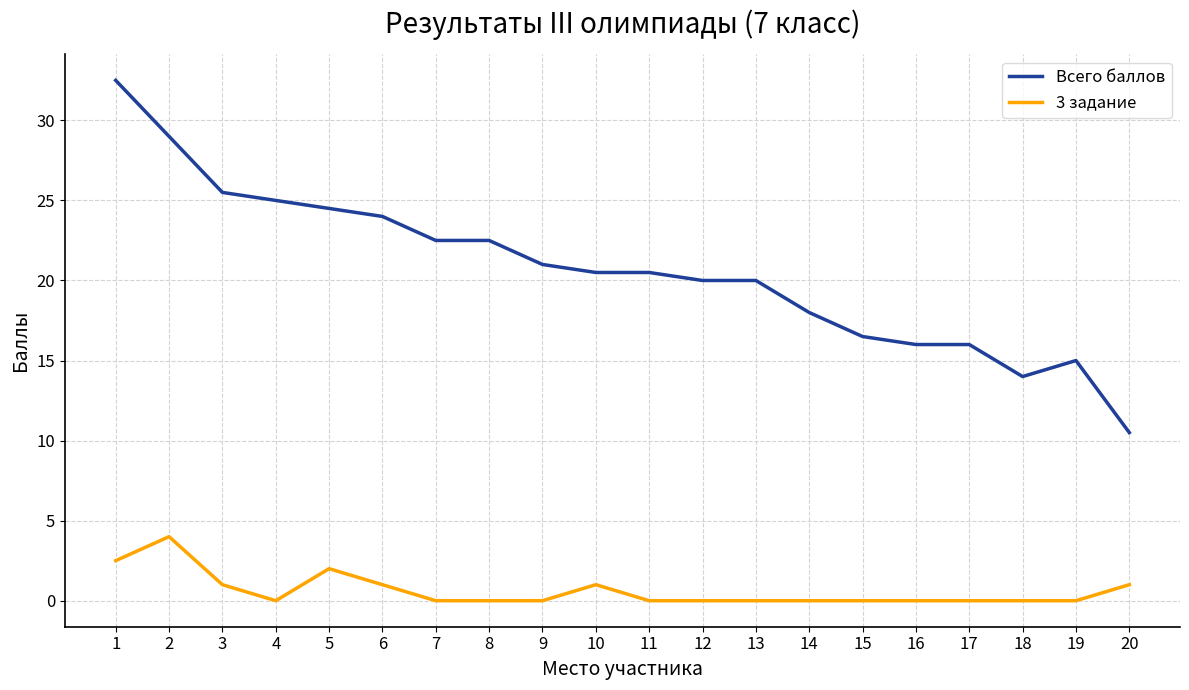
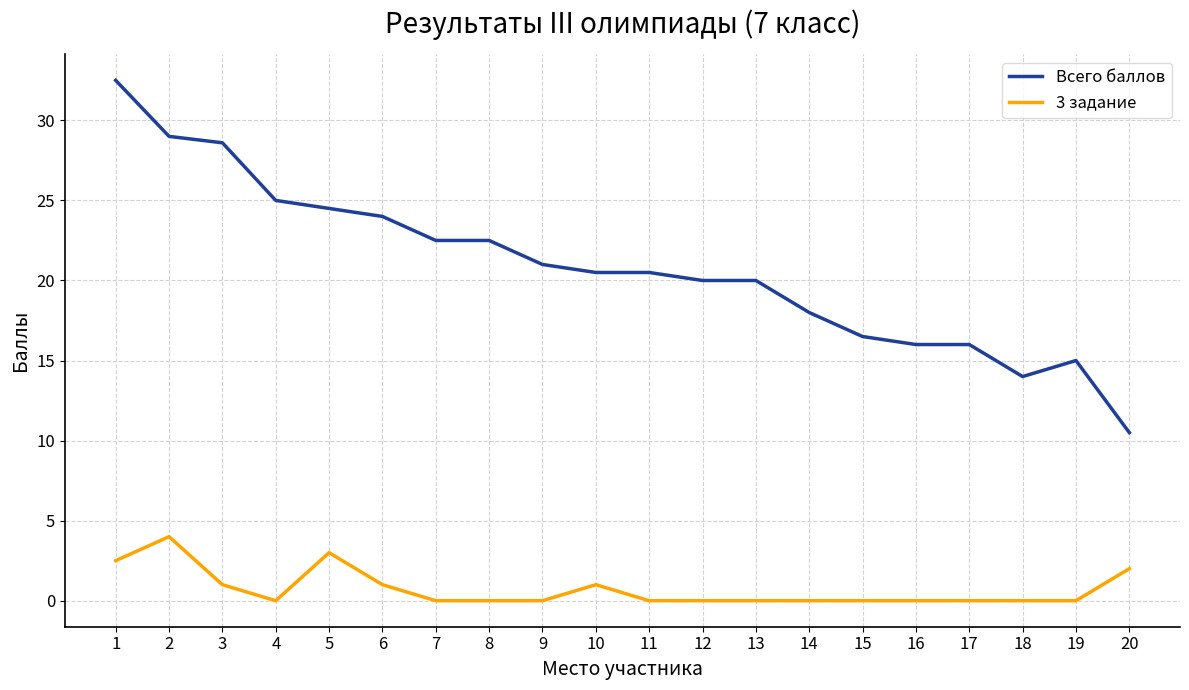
  {
    "Всего баллов": {
      "1": 32.5,
      "2": 29.0,
-     "3": 25.5,
+     "3": 28.6,
      "4": 25.0,
      "5": 24.5,
      "6": 24.0,
      "7": 22.5,
      "8": 22.5,
      "9": 21.0,
      "10": 20.5,
      "11": 20.5,
      "12": 20.0,
      "13": 20.0,
      "14": 18.0,
      "15": 16.5,
      "16": 16.0,
      "17": 16.0,
      "18": 14.0,
      "19": 15.0,
      "20": 10.5
    },
    "3 задание": {
      "1": 2.5,
      "2": 4,
      "3": 1,
      "4": 0,
-     "5": 2,
+     "5": 3,
      "6": 1,
      "7": 0,
      "8": 0,
      "9": 0,
      "10": 1,
      "11": 0,
      "12": 0,
      "13": 0,
      "14": 0,
      "15": 0,
      "16": 0,
      "17": 0,
      "18": 0,
      "19": 0,
-     "20": 1
+     "20": 2
    }
  }
